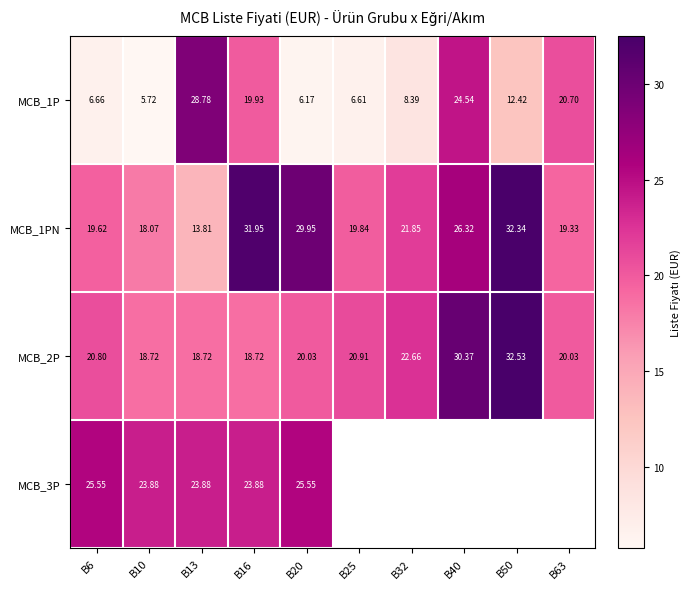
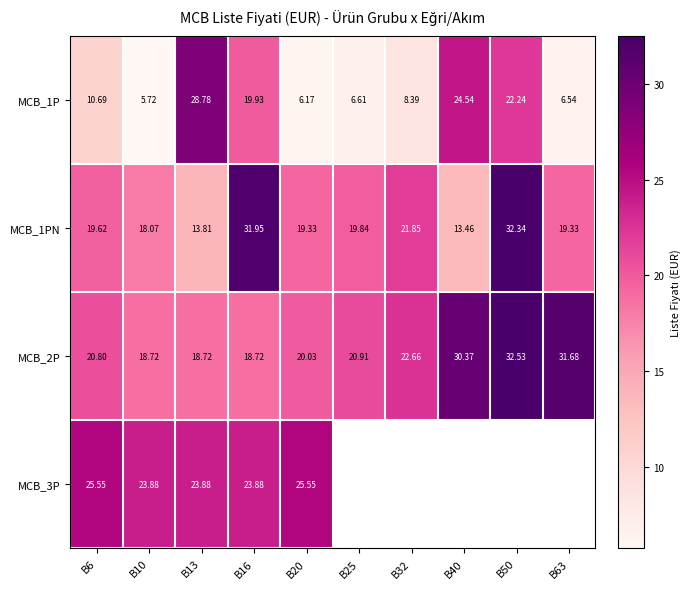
  {
    "MCB_1P": {
-     "B6": 6.66,
+     "B6": 10.69,
      "B10": 5.72,
      "B13": 28.78,
      "B16": 19.93,
      "B20": 6.17,
      "B25": 6.61,
      "B32": 8.39,
      "B40": 24.54,
-     "B50": 12.42,
-     "B63": 20.70
+     "B50": 22.24,
+     "B63": 6.54
    },
    "MCB_1PN": {
      "B6": 19.62,
      "B10": 18.07,
      "B13": 13.81,
      "B16": 31.95,
-     "B20": 29.95,
+     "B20": 19.33,
      "B25": 19.84,
      "B32": 21.85,
-     "B40": 26.32,
+     "B40": 13.46,
      "B50": 32.34,
      "B63": 19.33
    },
    "MCB_2P": {
      "B6": 20.80,
      "B10": 18.72,
      "B13": 18.72,
      "B16": 18.72,
      "B20": 20.03,
      "B25": 20.91,
      "B32": 22.66,
      "B40": 30.37,
      "B50": 32.53,
-     "B63": 20.03
+     "B63": 31.68
    },
    "MCB_3P": {
      "B6": 25.55,
      "B10": 23.88,
      "B13": 23.88,
      "B16": 23.88,
      "B20": 25.55
    }
  }
